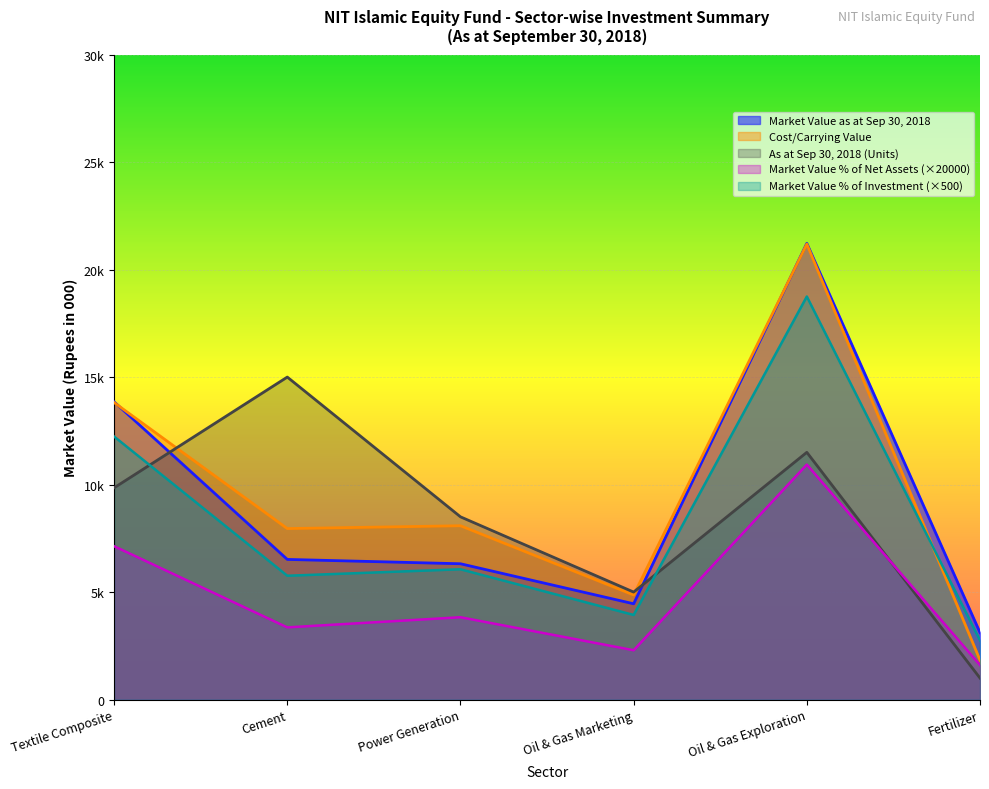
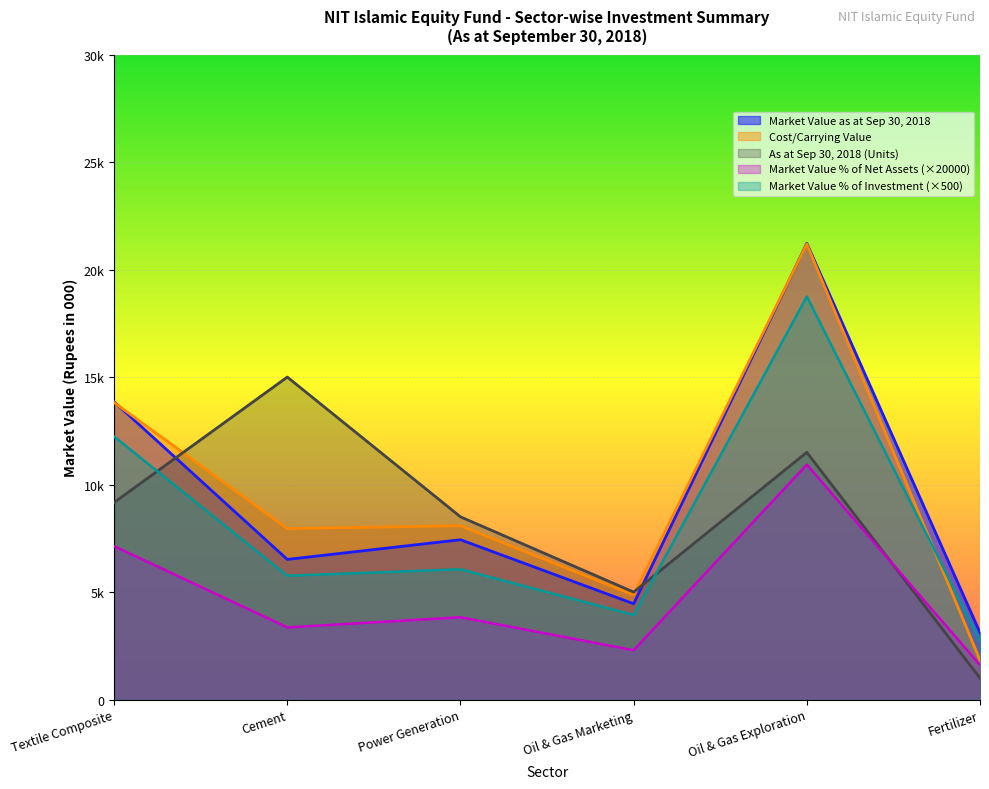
  {
    "Market Value as at Sep 30, 2018": {
      "Cement": 6500,
-     "Power Generation": 6300,
+     "Power Generation": 7400,
      "Oil & Gas Marketing": 4500,
      "Fertilizer": 3100
    },
    "Cost/Carrying Value": {
      "Cement": 8000,
      "Power Generation": 8100,
      "Oil & Gas Marketing": 4900,
      "Fertilizer": 1800
    },
    "As at Sep 30, 2018 (Units)": {
-     "Textile Composite": 9900,
+     "Textile Composite": 9200,
      "Cement": 15000,
      "Power Generation": 8500,
      "Oil & Gas Marketing": 5000,
      "Oil & Gas Exploration": 11500,
      "Fertilizer": 1000
    },
    "Market Value % of Net Assets (×20000)": {
      "Textile Composite": 7100,
      "Cement": 3400,
      "Power Generation": 3800,
      "Oil & Gas Marketing": 2300,
      "Oil & Gas Exploration": 10900,
      "Fertilizer": 1600
    },
    "Market Value % of Investment (×500)": {
      "Textile Composite": 12200,
      "Cement": 5800,
      "Power Generation": 6100,
      "Oil & Gas Marketing": 3900,
      "Oil & Gas Exploration": 18700,
      "Fertilizer": 2800
    }
  }
